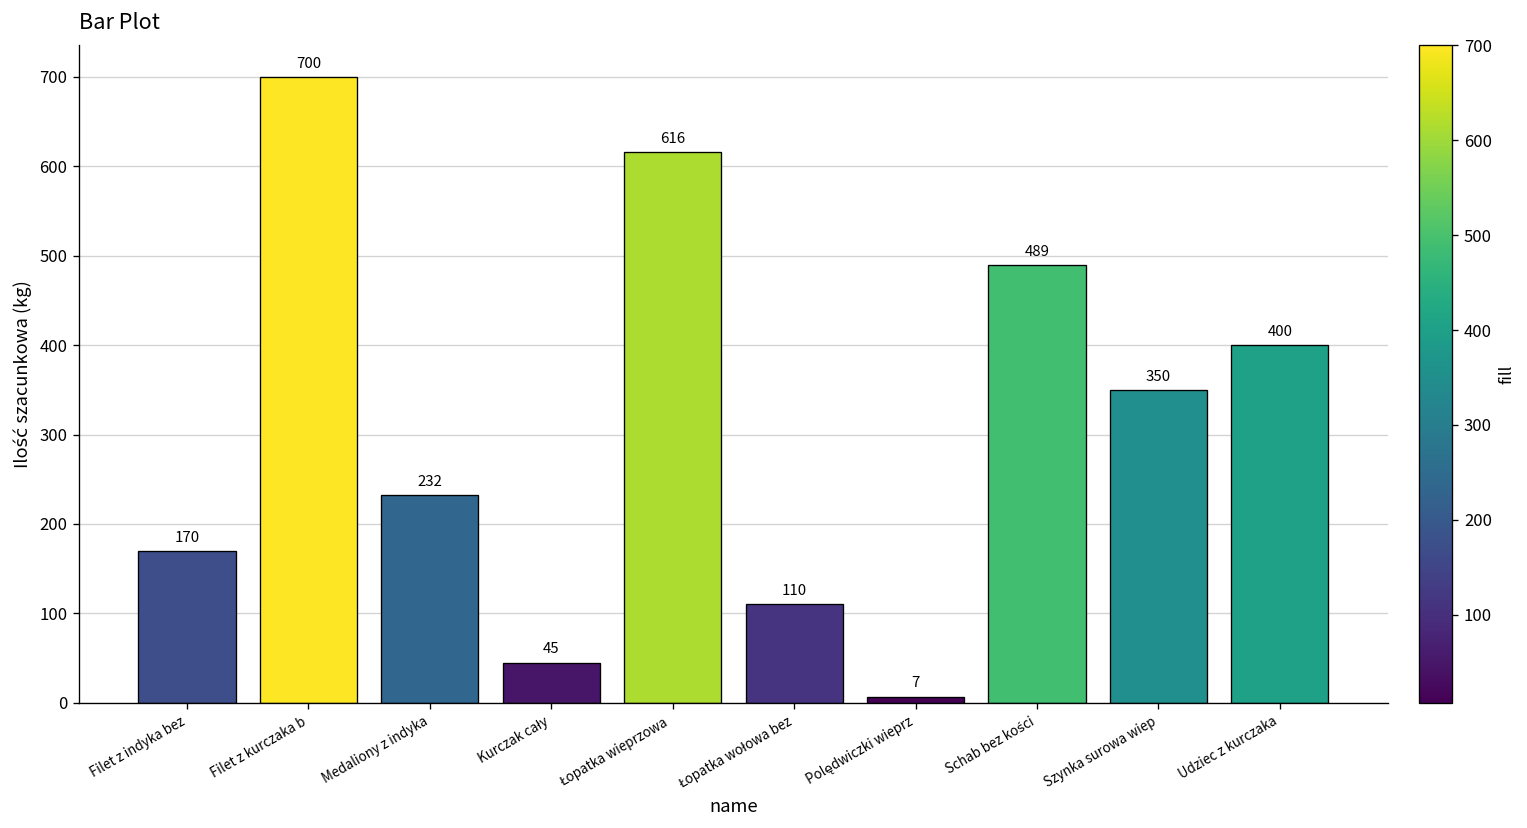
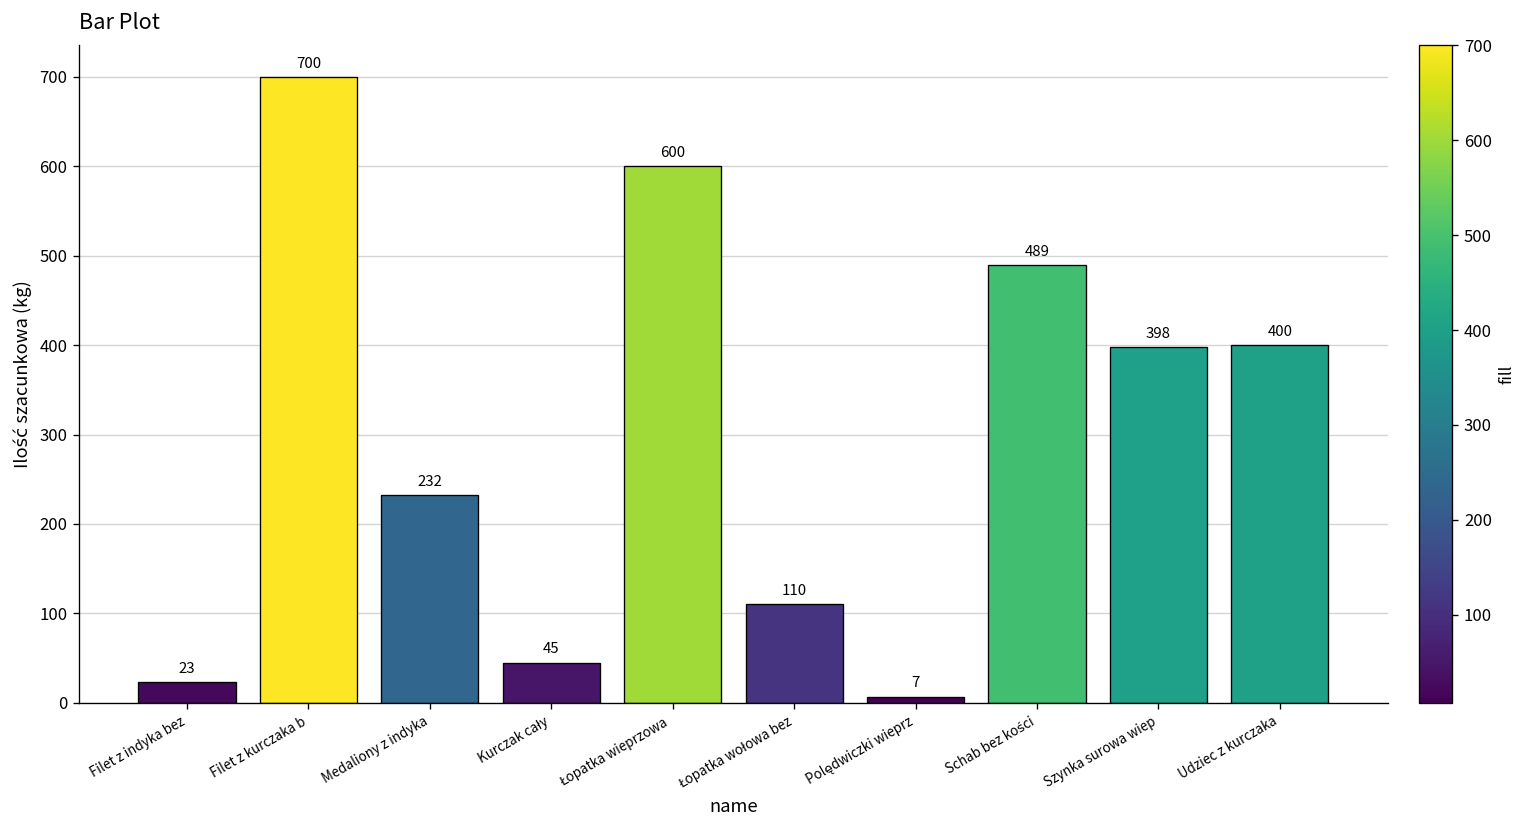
  {
-   "Filet z indyka bez": 170,
+   "Filet z indyka bez": 23,
    "Filet z kurczaka b": 700,
    "Medaliony z indyka": 232,
    "Kurczak cały": 45,
-   "Łopatka wieprzowa": 616,
+   "Łopatka wieprzowa": 600,
    "Łopatka wołowa bez": 110,
    "Polędwiczki wieprz": 7,
    "Schab bez kości": 489,
-   "Szynka surowa wiep": 350,
+   "Szynka surowa wiep": 398,
    "Udziec z kurczaka": 400
  }
